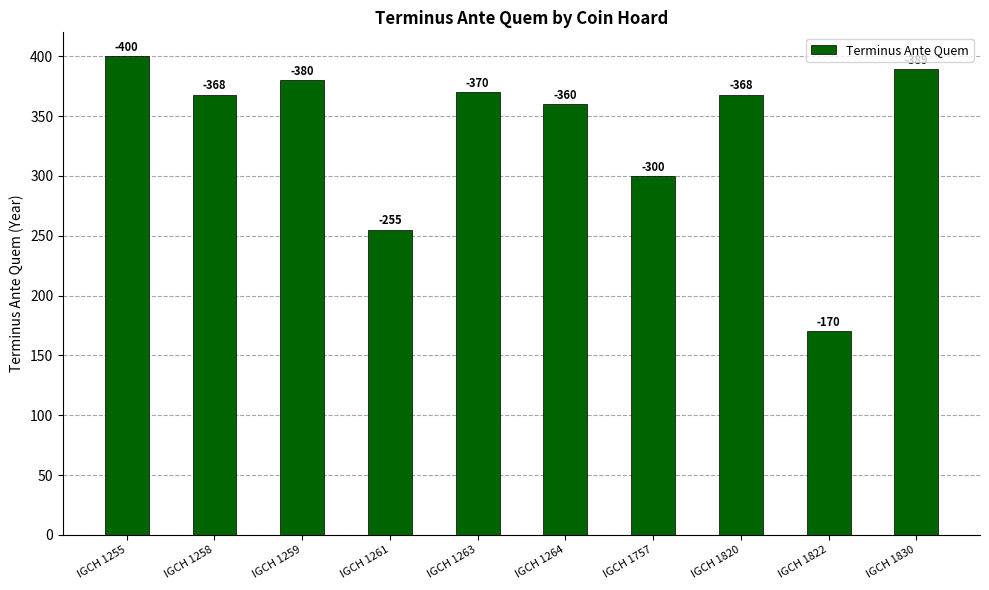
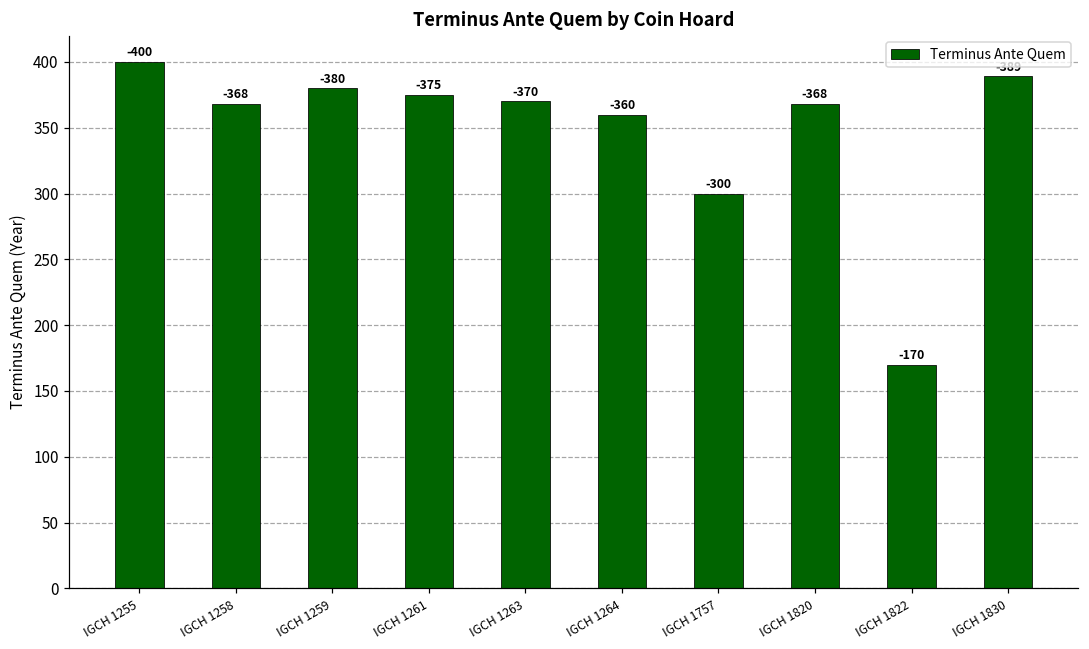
  {
-   "IGCH 1261": -255
+   "IGCH 1261": -375
  }
